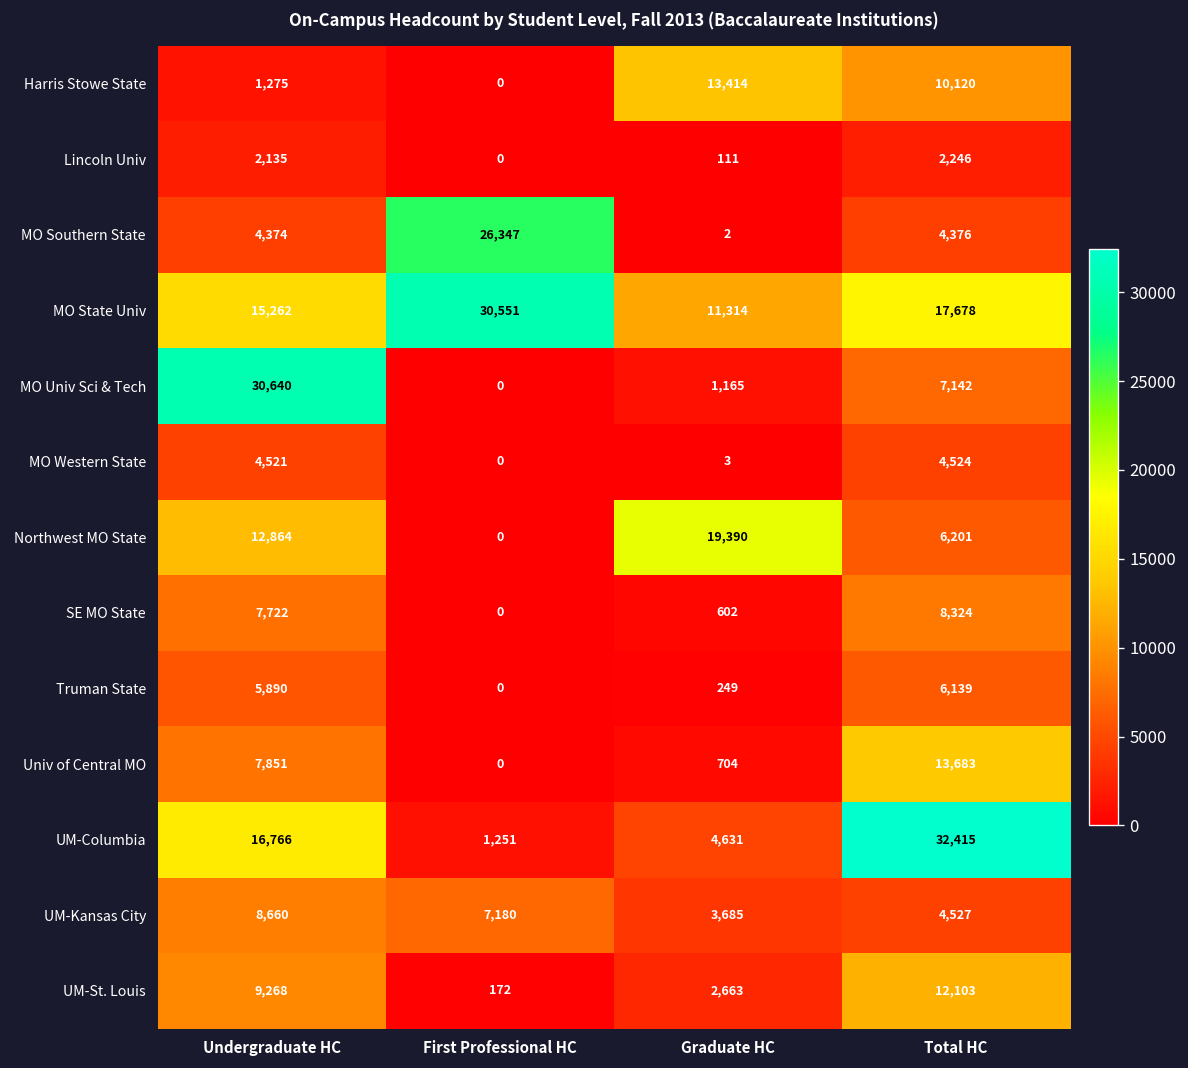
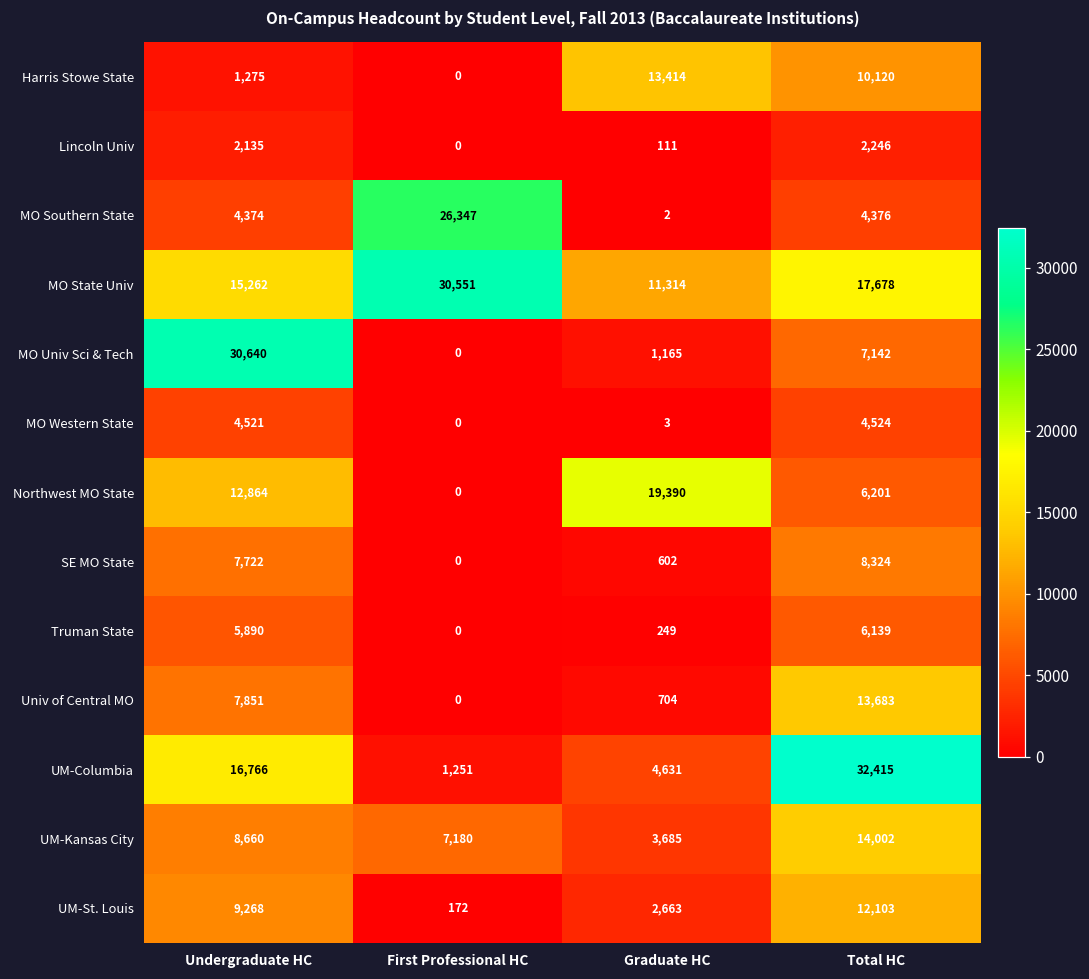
  {
    "Harris Stowe State": {
      "Undergraduate HC": "1,275",
      "First Professional HC": "0",
      "Graduate HC": "13,414",
      "Total HC": "10,120"
    },
    "Lincoln Univ": {
      "Undergraduate HC": "2,135",
      "First Professional HC": "0",
      "Graduate HC": "111",
      "Total HC": "2,246"
    },
    "MO Southern State": {
      "Undergraduate HC": "4,374",
      "First Professional HC": "26,347",
      "Graduate HC": "2",
      "Total HC": "4,376"
    },
    "MO State Univ": {
      "Undergraduate HC": "15,262",
      "First Professional HC": "30,551",
      "Graduate HC": "11,314",
      "Total HC": "17,678"
    },
    "MO Univ Sci & Tech": {
      "Undergraduate HC": "30,640",
      "First Professional HC": "0",
      "Graduate HC": "1,165",
      "Total HC": "7,142"
    },
    "MO Western State": {
      "Undergraduate HC": "4,521",
      "First Professional HC": "0",
      "Graduate HC": "3",
      "Total HC": "4,524"
    },
    "Northwest MO State": {
      "Undergraduate HC": "12,864",
      "First Professional HC": "0",
      "Graduate HC": "19,390",
      "Total HC": "6,201"
    },
    "SE MO State": {
      "Undergraduate HC": "7,722",
      "First Professional HC": "0",
      "Graduate HC": "602",
      "Total HC": "8,324"
    },
    "Truman State": {
      "Undergraduate HC": "5,890",
      "First Professional HC": "0",
      "Graduate HC": "249",
      "Total HC": "6,139"
    },
    "Univ of Central MO": {
      "Undergraduate HC": "7,851",
      "First Professional HC": "0",
      "Graduate HC": "704",
      "Total HC": "13,683"
    },
    "UM-Columbia": {
      "Undergraduate HC": "16,766",
      "First Professional HC": "1,251",
      "Graduate HC": "4,631",
      "Total HC": "32,415"
    },
    "UM-Kansas City": {
      "Undergraduate HC": "8,660",
      "First Professional HC": "7,180",
      "Graduate HC": "3,685",
-     "Total HC": "4,527"
+     "Total HC": "14,002"
    },
    "UM-St. Louis": {
      "Undergraduate HC": "9,268",
      "First Professional HC": "172",
      "Graduate HC": "2,663",
      "Total HC": "12,103"
    }
  }
